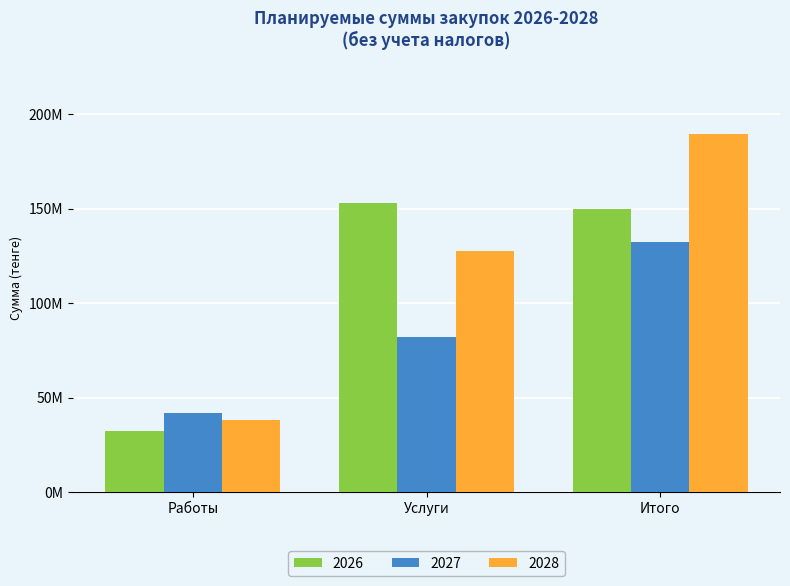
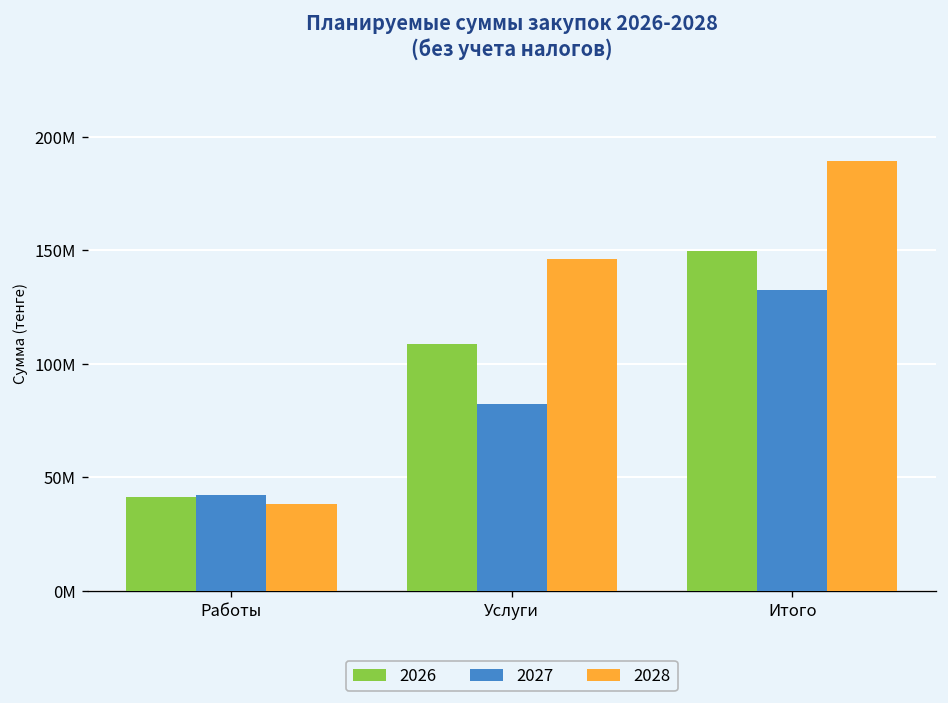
  {
    "2026": {
-     "Работы": 33000000,
-     "Услуги": 153000000,
+     "Работы": 41000000,
+     "Услуги": 109000000,
      "Итого": 150000000
    },
    "2027": {
      "Работы": 42000000,
      "Услуги": 82000000,
      "Итого": 132000000
    },
    "2028": {
      "Работы": 38000000,
-     "Услуги": 128000000,
+     "Услуги": 146000000,
      "Итого": 189000000
    }
  }
